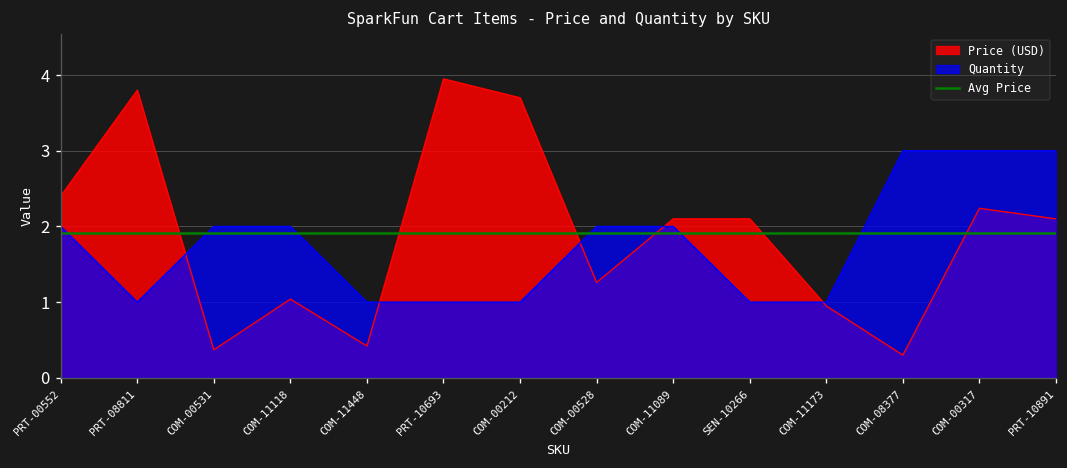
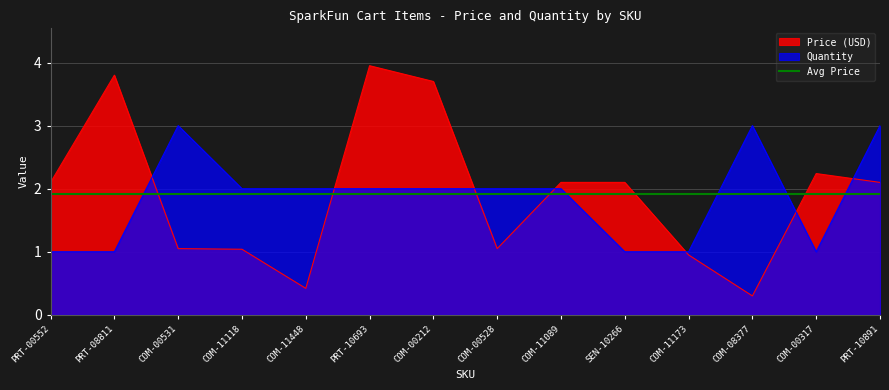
  {
    "Price (USD)": {
-     "PRT-00552": 2.4,
+     "PRT-00552": 2.1,
      "PRT-08811": 3.8,
-     "COM-00531": 0.4,
+     "COM-00531": 1.1,
      "COM-11118": 1.0,
      "COM-11448": 0.4,
      "PRT-10693": 4.0,
      "COM-00212": 3.7,
-     "COM-00528": 1.3,
+     "COM-00528": 1.1,
      "COM-11089": 2.1,
      "SEN-10266": 2.1,
      "COM-11173": 1.0,
      "COM-08377": 0.3,
      "COM-00317": 2.2,
      "PRT-10891": 2.1
    },
    "Quantity": {
-     "PRT-00552": 2,
+     "PRT-00552": 1,
      "PRT-08811": 1,
-     "COM-00531": 2,
+     "COM-00531": 3,
      "COM-11118": 2,
-     "COM-11448": 1,
-     "PRT-10693": 1,
-     "COM-00212": 1,
+     "COM-11448": 2,
+     "PRT-10693": 2,
+     "COM-00212": 2,
      "COM-00528": 2,
      "COM-11089": 2,
      "SEN-10266": 1,
      "COM-11173": 1,
      "COM-08377": 3,
-     "COM-00317": 3,
+     "COM-00317": 1,
      "PRT-10891": 3
    }
  }
